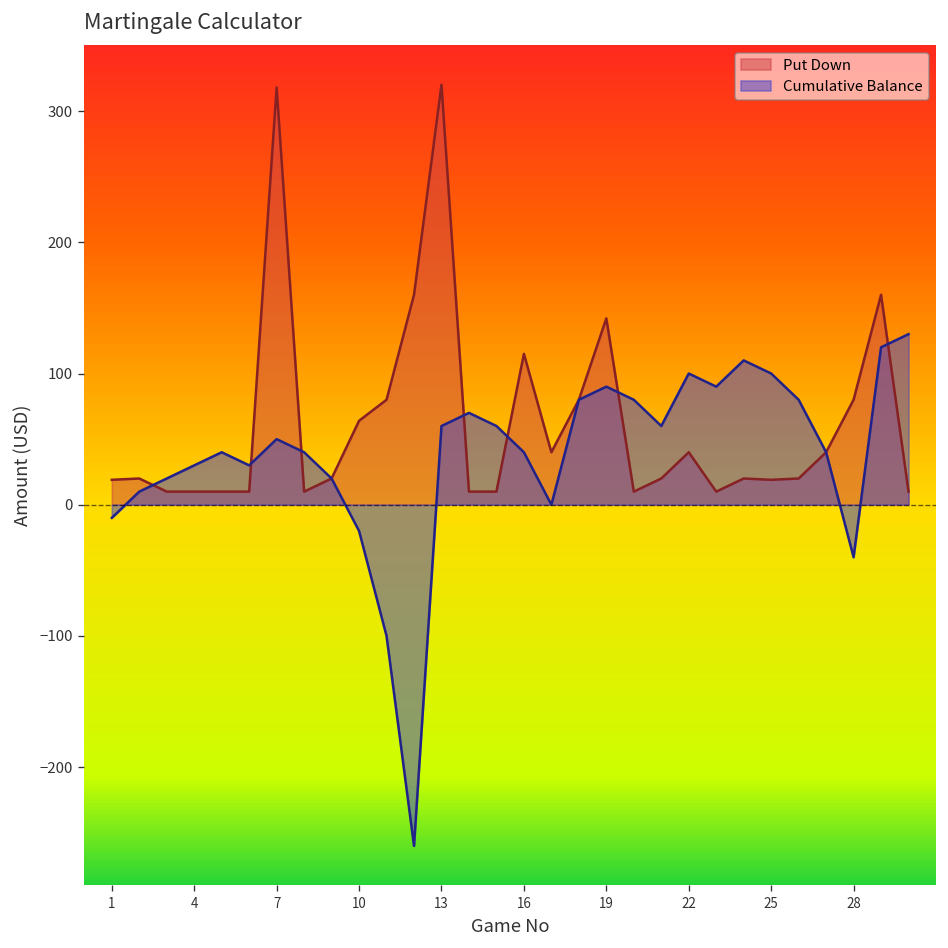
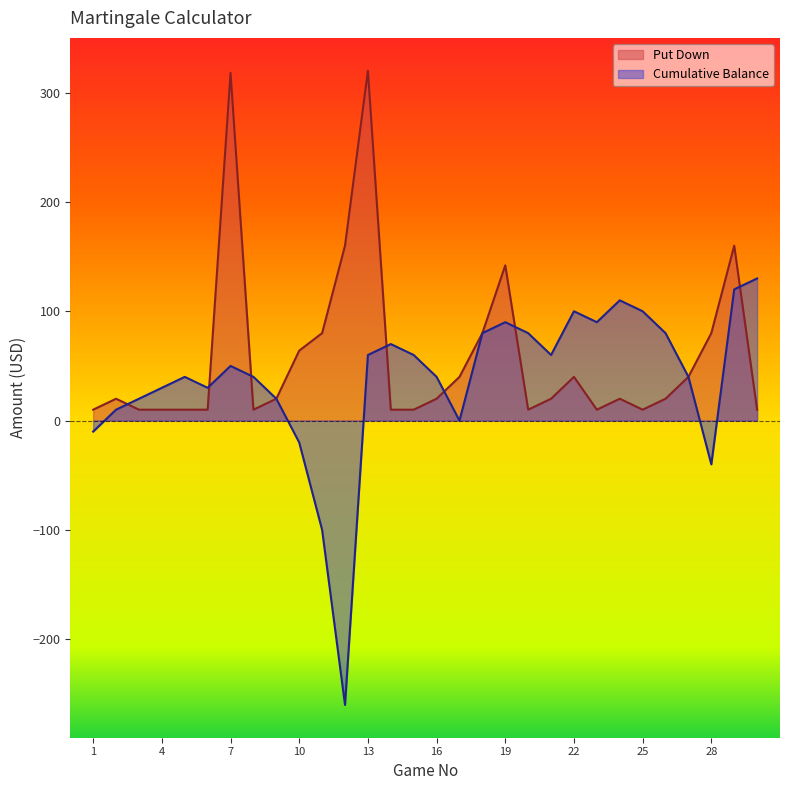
  {
    "Put Down": {
-     "1": 19,
+     "1": 10,
      "4": 10,
      "7": 318,
      "10": 64,
      "13": 320,
-     "16": 115,
+     "16": 20,
      "19": 142,
      "22": 40,
-     "25": 19,
+     "25": 10,
      "28": 80
    }
  }
